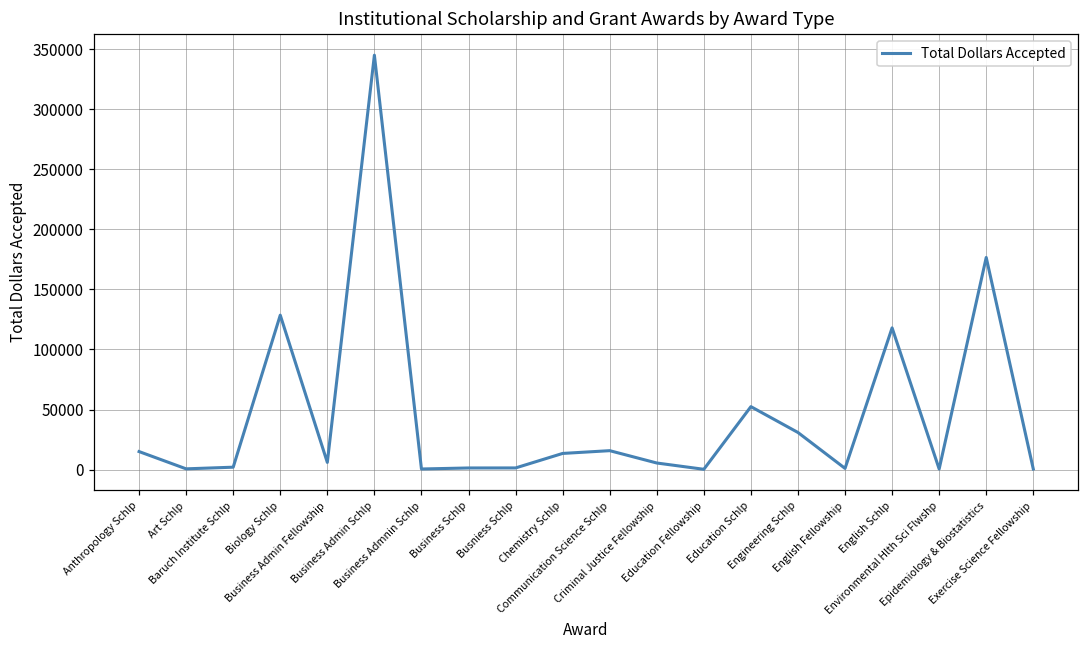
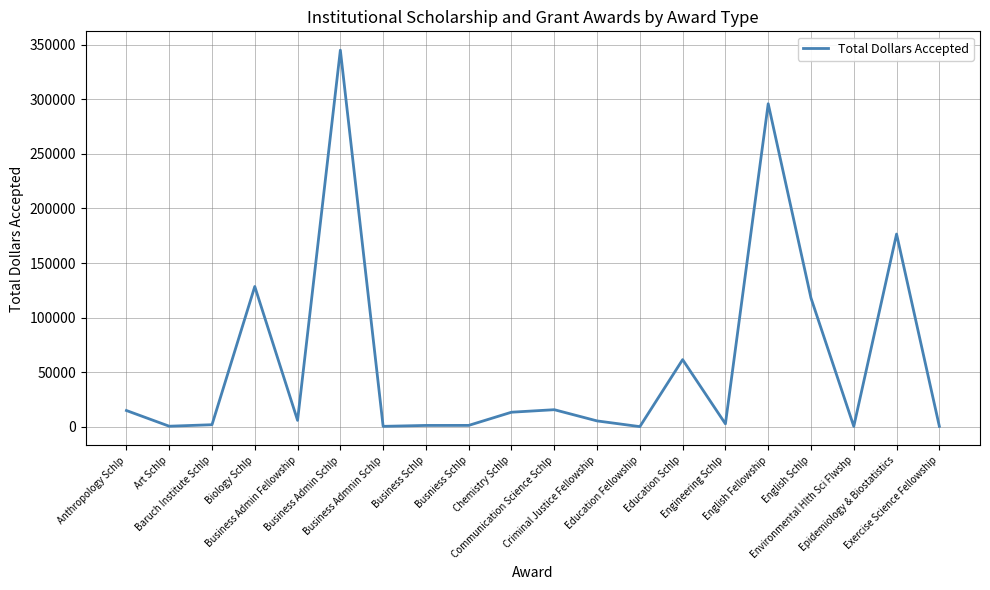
  {
    "Anthropology Schlp": 15000,
    "Art Schlp": 1000,
    "Baruch Institute Schlp": 2000,
    "Biology Schlp": 129000,
    "Business Admin Fellowship": 6000,
    "Business Admin Schlp": 345000,
    "Business Admnin Schlp": 1000,
    "Business Schlp": 1000,
    "Busniess Schlp": 1000,
    "Chemistry Schlp": 13000,
    "Communication Science Schlp": 16000,
    "Criminal Justice Fellowship": 5000,
    "Education Fellowship": 0,
-   "Education Schlp": 52000,
-   "Engineering Schlp": 31000,
-   "English Fellowship": 1000,
+   "Education Schlp": 62000,
+   "Engineering Schlp": 3000,
+   "English Fellowship": 296000,
    "English Schlp": 118000,
    "Environmental Hlth Sci Flwshp": 1000,
    "Epidemiology & Biostatistics": 177000,
    "Exercise Science Fellowship": 1000
  }
